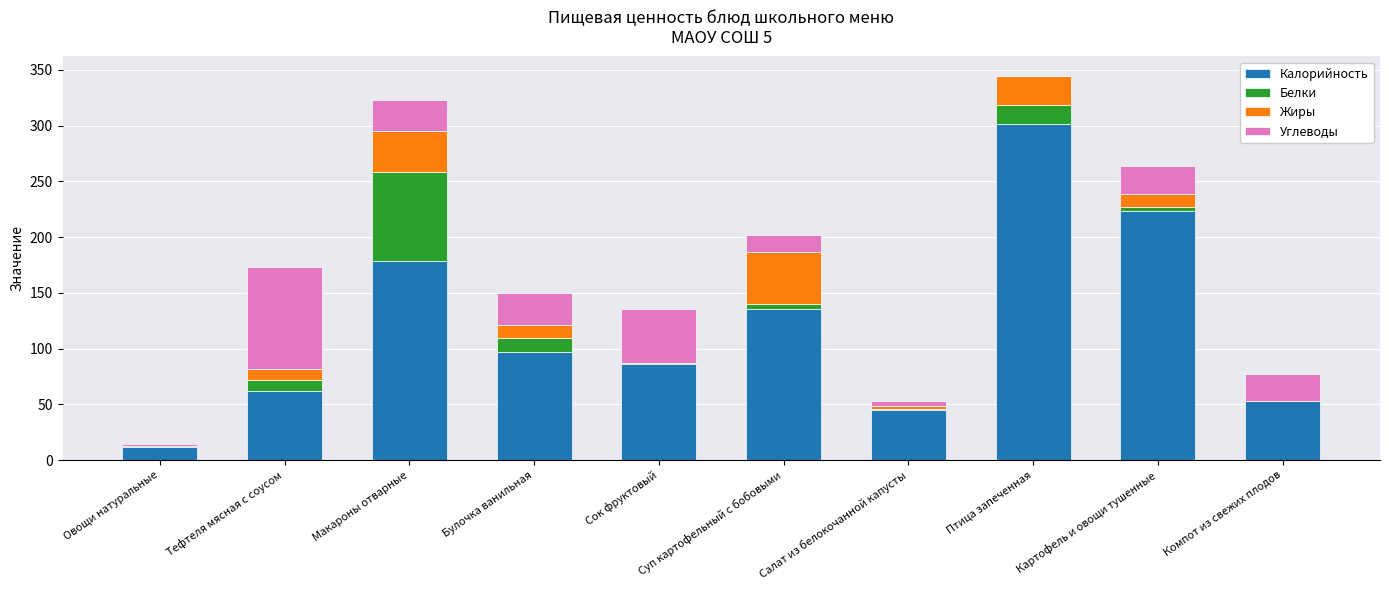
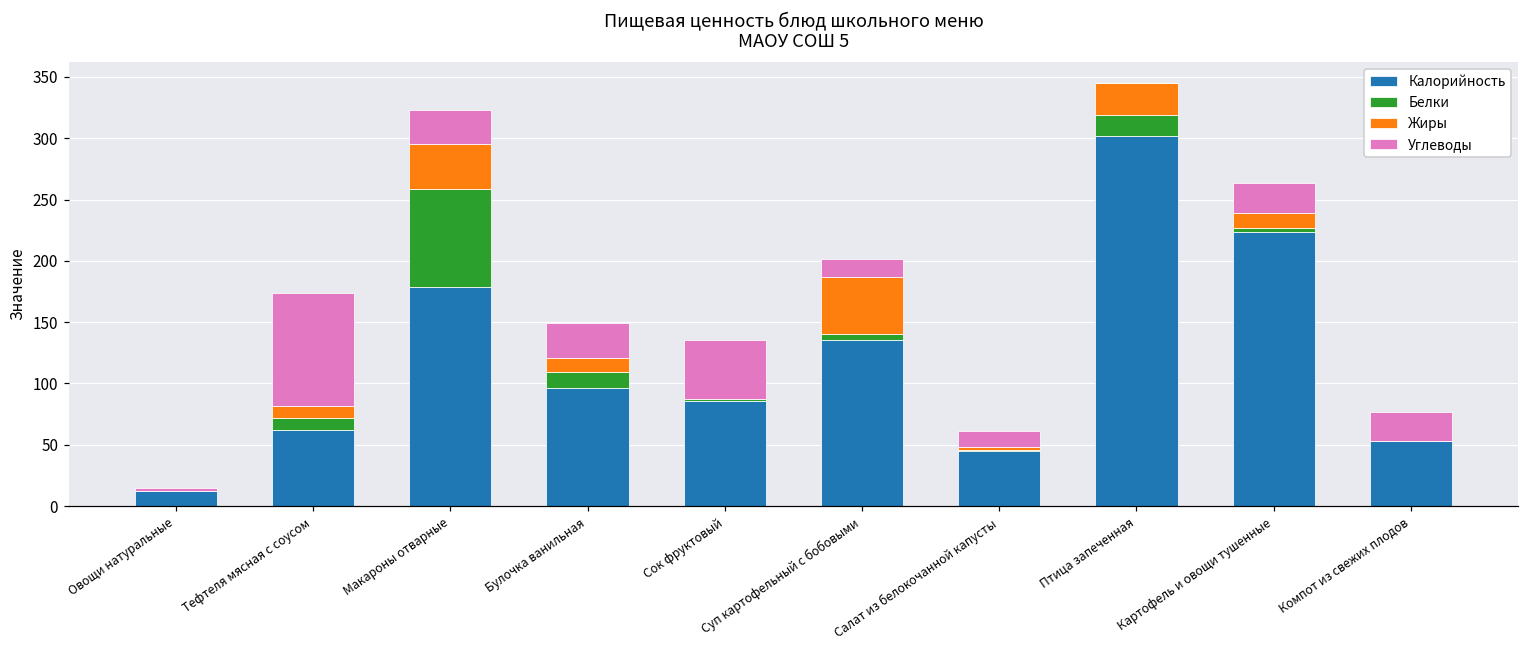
  {
    "Калорийность": {
      "Овощи натуральные": 12,
      "Тефтеля мясная с соусом": 62,
      "Макароны отварные": 178,
      "Булочка ванильная": 97,
      "Сок фруктовый": 86,
      "Суп картофельный с бобовыми": 136,
      "Салат из белокочанной капусты": 45,
      "Птица запеченная": 302,
      "Картофель и овощи тушенные": 223,
      "Компот из свежих плодов": 53
    },
    "Белки": {
      "Тефтеля мясная с соусом": 10,
      "Макароны отварные": 80,
      "Булочка ванильная": 13,
      "Суп картофельный с бобовыми": 5,
      "Птица запеченная": 17,
      "Картофель и овощи тушенные": 3
    },
    "Жиры": {
      "Тефтеля мясная с соусом": 10,
      "Макароны отварные": 37,
      "Булочка ванильная": 12,
      "Суп картофельный с бобовыми": 47,
      "Салат из белокочанной капусты": 3,
      "Птица запеченная": 26,
      "Картофель и овощи тушенные": 12
    },
    "Углеводы": {
      "Тефтеля мясная с соусом": 92,
      "Макароны отварные": 28,
      "Булочка ванильная": 29,
      "Сок фруктовый": 48,
      "Суп картофельный с бобовыми": 15,
-     "Салат из белокочанной капусты": 5,
+     "Салат из белокочанной капусты": 13,
      "Картофель и овощи тушенные": 25,
      "Компот из свежих плодов": 23
    }
  }
